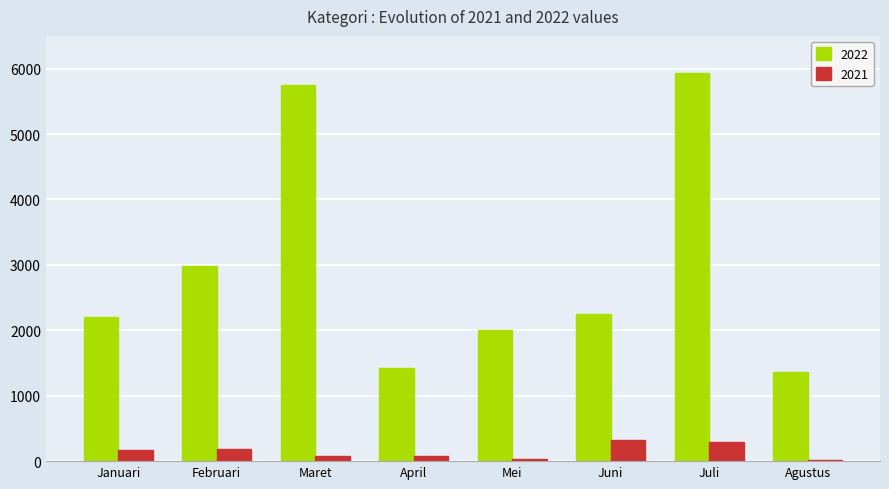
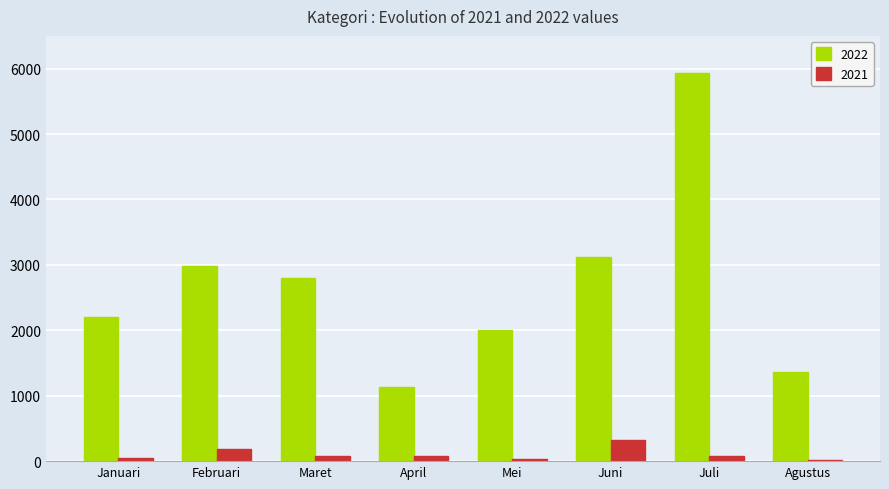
  {
    "2022": {
      "Januari": 2200,
      "Februari": 3000,
-     "Maret": 5700,
-     "April": 1400,
+     "Maret": 2800,
+     "April": 1100,
      "Mei": 2000,
-     "Juni": 2200,
+     "Juni": 3100,
      "Juli": 5900,
      "Agustus": 1400
    },
    "2021": {
-     "Januari": 200,
+     "Januari": 0,
      "Februari": 200,
      "Maret": 100,
      "April": 100,
      "Juni": 300,
-     "Juli": 300
+     "Juli": 100
    }
  }
